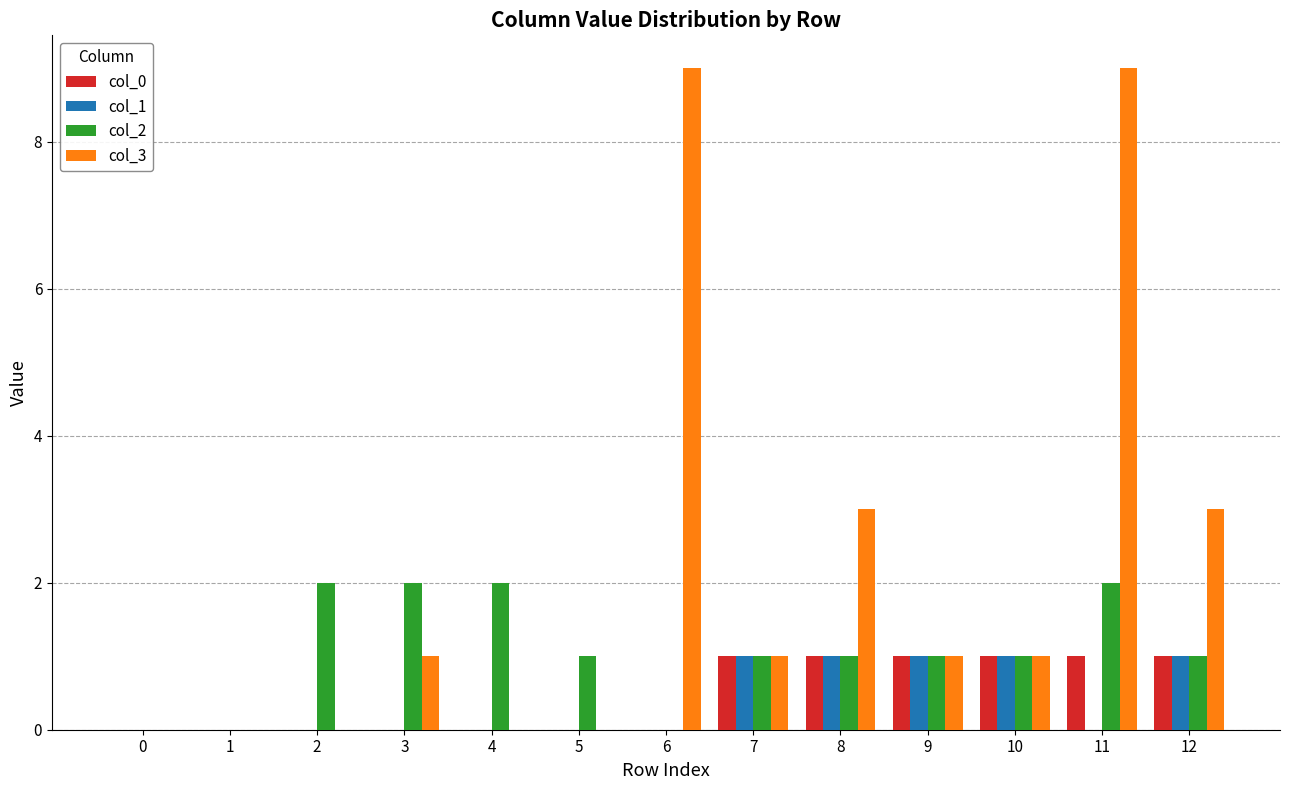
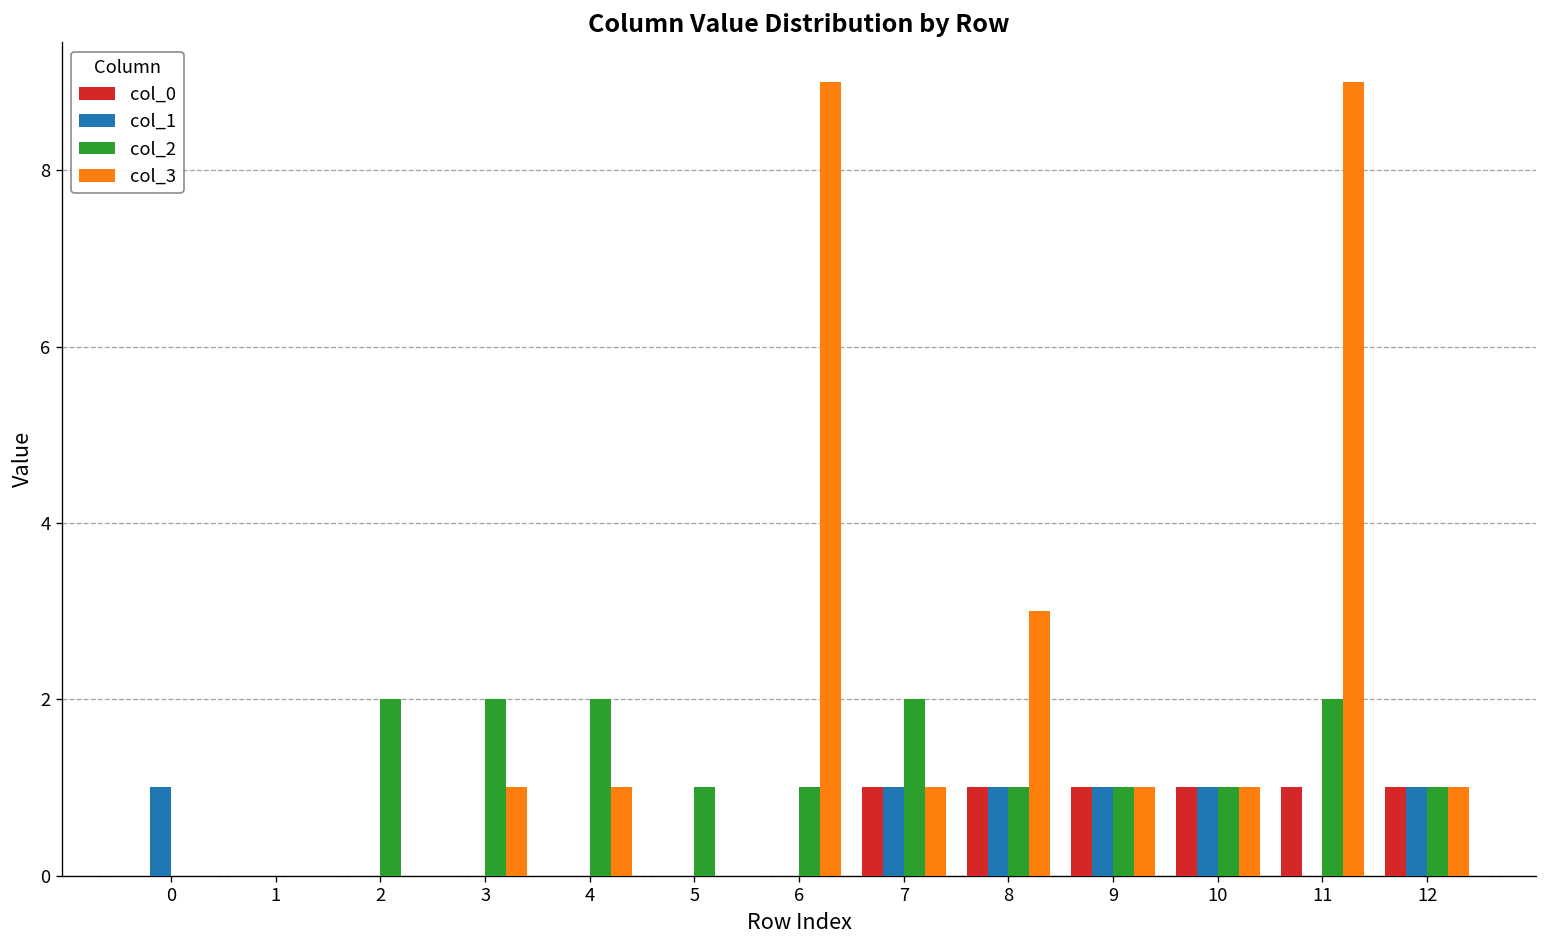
  {
    "col_0": {
      "0": 0,
      "1": 0,
      "2": 0,
      "3": 0,
      "4": 0,
      "5": 0,
      "6": 0,
      "7": 1,
      "8": 1,
      "9": 1,
      "10": 1,
      "11": 1,
      "12": 1
    },
    "col_1": {
-     "0": 0,
+     "0": 1,
      "1": 0,
      "2": 0,
      "3": 0,
      "4": 0,
      "5": 0,
      "6": 0,
      "7": 1,
      "8": 1,
      "9": 1,
      "10": 1,
      "11": 0,
      "12": 1
    },
    "col_2": {
      "0": 0,
      "1": 0,
      "2": 2,
      "3": 2,
      "4": 2,
      "5": 1,
-     "6": 0,
-     "7": 1,
+     "6": 1,
+     "7": 2,
      "8": 1,
      "9": 1,
      "10": 1,
      "11": 2,
      "12": 1
    },
    "col_3": {
      "0": 0,
      "1": 0,
      "2": 0,
      "3": 1,
-     "4": 0,
+     "4": 1,
      "5": 0,
      "6": 9,
      "7": 1,
      "8": 3,
      "9": 1,
      "10": 1,
      "11": 9,
-     "12": 3
+     "12": 1
    }
  }
